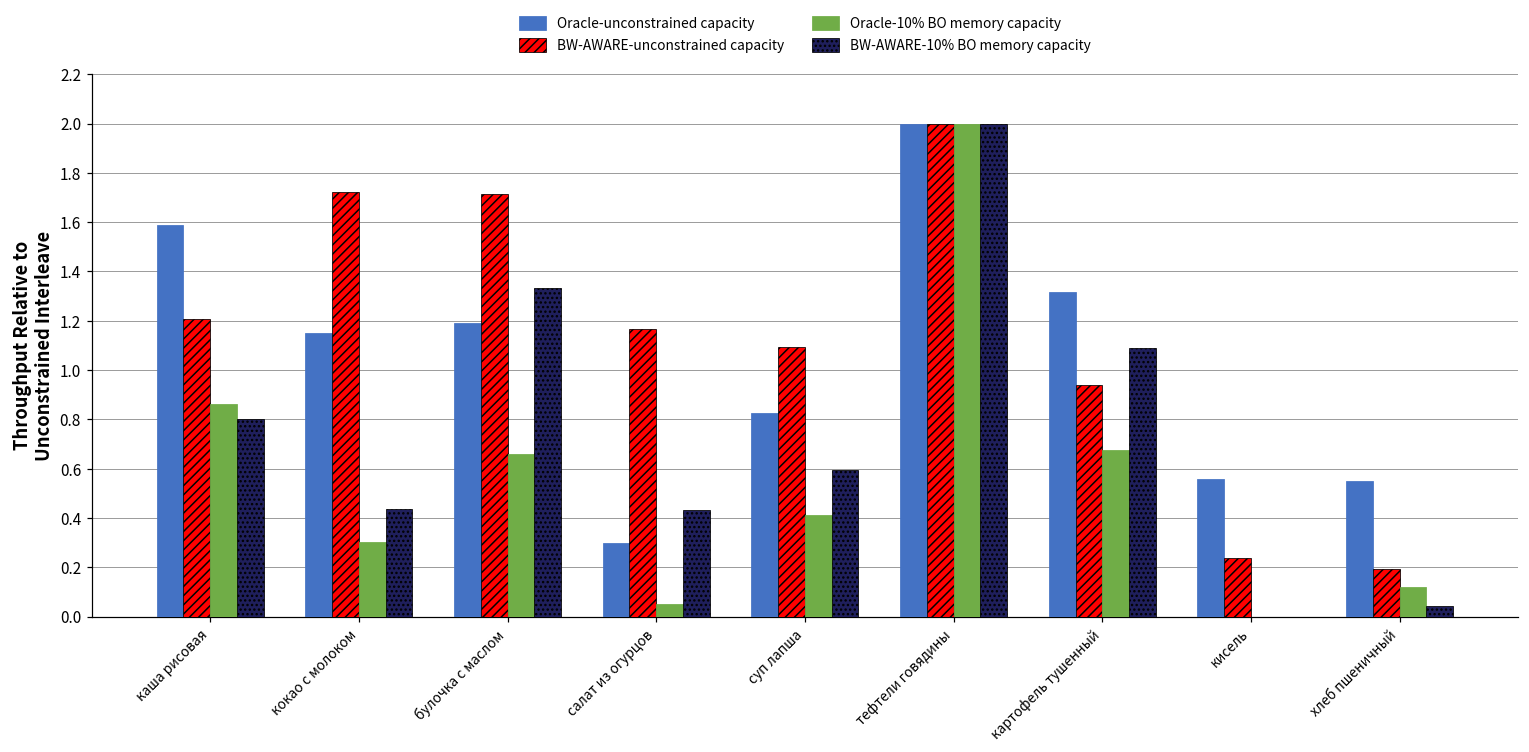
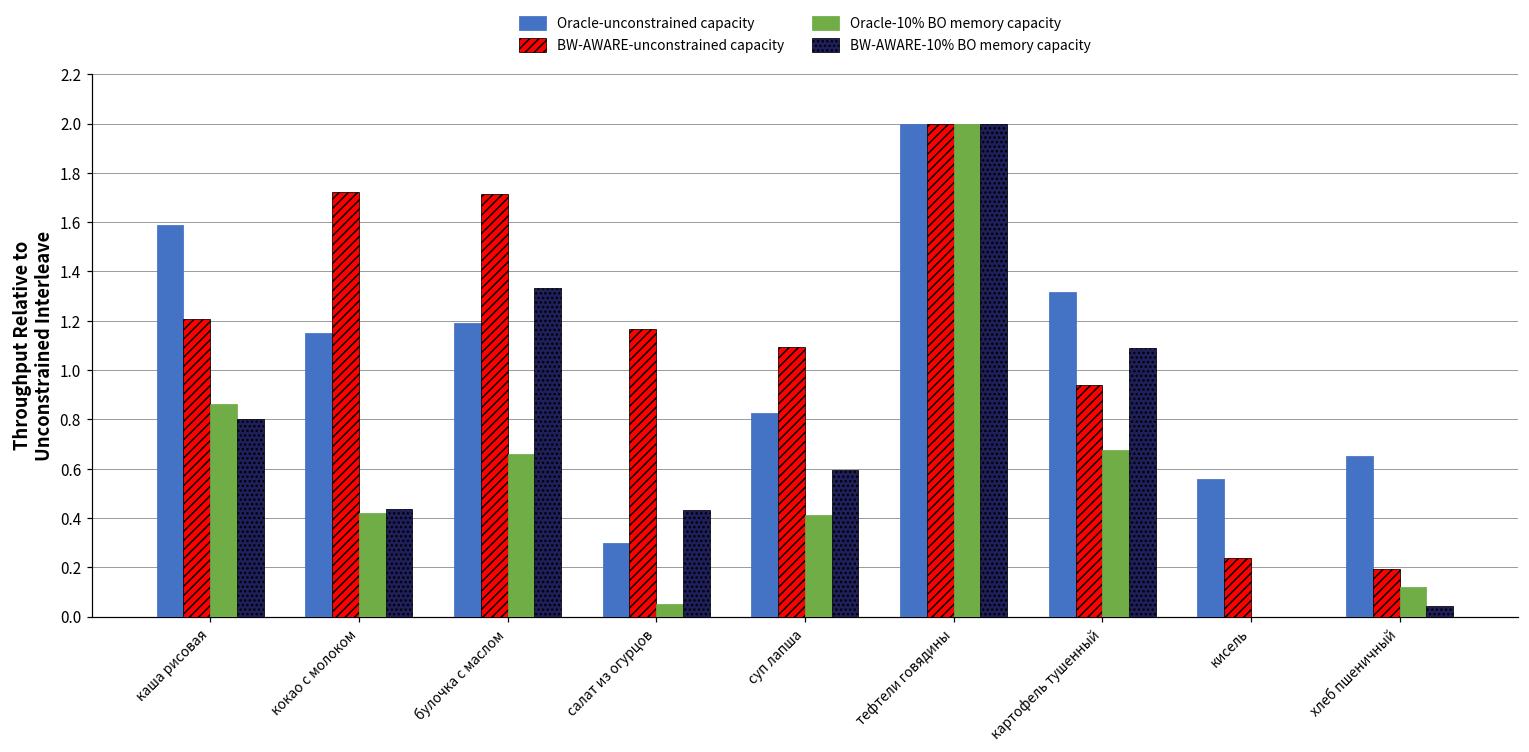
  {
    "Oracle-unconstrained capacity": {
      "каша рисовая": 1.59,
      "кокао с молоком": 1.15,
      "булочка с маслом": 1.19,
      "салат из огурцов": 0.30,
      "суп лапша": 0.83,
      "тефтели говядины": 2.00,
      "картофель тушенный": 1.32,
      "кисель": 0.56,
-     "хлеб пшеничный": 0.55
+     "хлеб пшеничный": 0.65
    },
    "BW-AWARE-unconstrained capacity": {
      "каша рисовая": 1.21,
      "кокао с молоком": 1.72,
      "булочка с маслом": 1.71,
      "салат из огурцов": 1.17,
      "суп лапша": 1.09,
      "тефтели говядины": 2.00,
      "картофель тушенный": 0.94,
      "кисель": 0.24,
      "хлеб пшеничный": 0.19
    },
    "Oracle-10% BO memory capacity": {
      "каша рисовая": 0.86,
-     "кокао с молоком": 0.30,
+     "кокао с молоком": 0.42,
      "булочка с маслом": 0.66,
      "салат из огурцов": 0.05,
      "суп лапша": 0.41,
      "тефтели говядины": 2.00,
      "картофель тушенный": 0.67,
      "кисель": 0.00,
      "хлеб пшеничный": 0.12
    },
    "BW-AWARE-10% BO memory capacity": {
      "каша рисовая": 0.80,
      "кокао с молоком": 0.44,
      "булочка с маслом": 1.33,
      "салат из огурцов": 0.43,
      "суп лапша": 0.59,
      "тефтели говядины": 2.00,
      "картофель тушенный": 1.09,
      "кисель": 0.00,
      "хлеб пшеничный": 0.04
    }
  }
